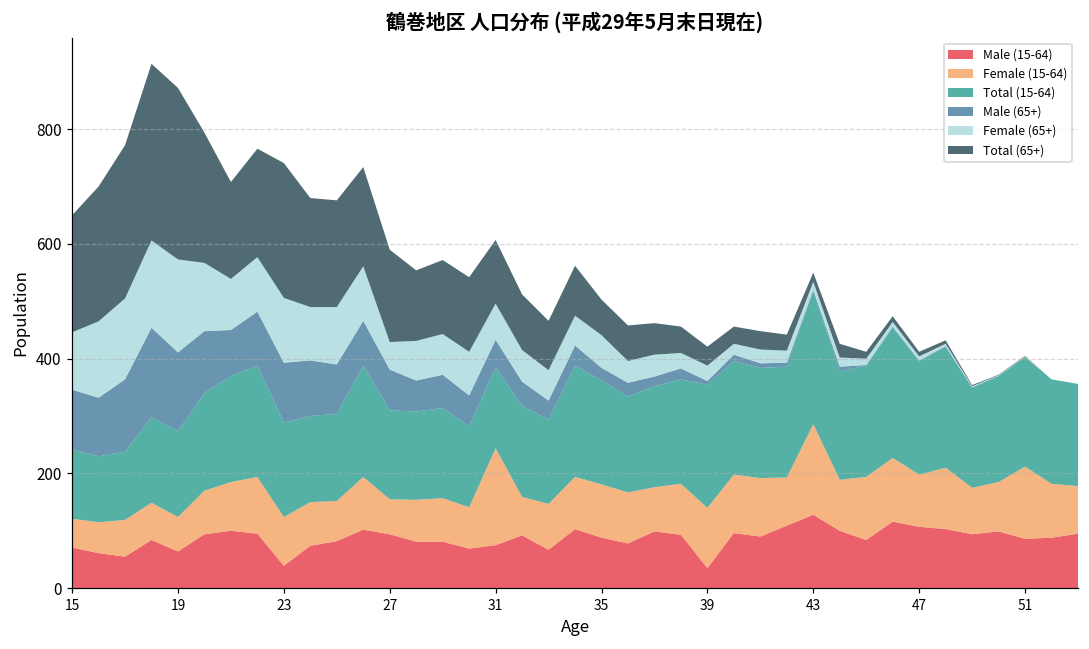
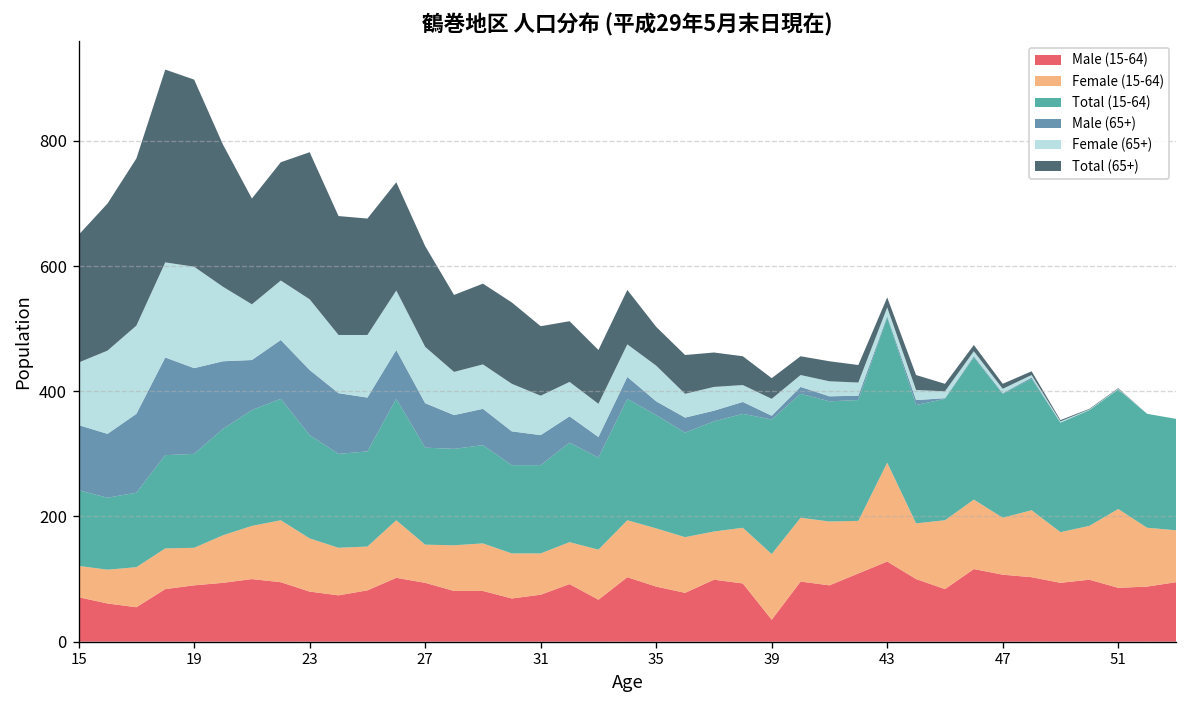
  {
    "Male (15-64)": {
      "15": 70,
-     "19": 60,
-     "23": 40,
+     "19": 90,
+     "23": 80,
      "27": 90,
      "31": 80,
      "35": 90,
      "39": 40,
      "43": 130,
      "47": 110,
      "51": 90
    },
    "Female (15-64)": {
      "15": 50,
      "19": 60,
      "23": 90,
      "27": 60,
-     "31": 170,
+     "31": 70,
      "35": 90,
      "39": 110,
      "43": 160,
      "47": 90,
      "51": 130
    },
    "Female (65+)": {
      "15": 100,
      "19": 160,
      "23": 110,
-     "27": 50,
+     "27": 90,
      "31": 60,
      "35": 60,
      "39": 30,
      "43": 10,
      "47": 10
    },
    "Total (65+)": {
      "15": 200,
      "19": 300,
      "23": 240,
      "27": 160,
      "31": 110,
      "35": 60,
      "39": 30,
      "43": 20,
      "47": 10
    }
  }
